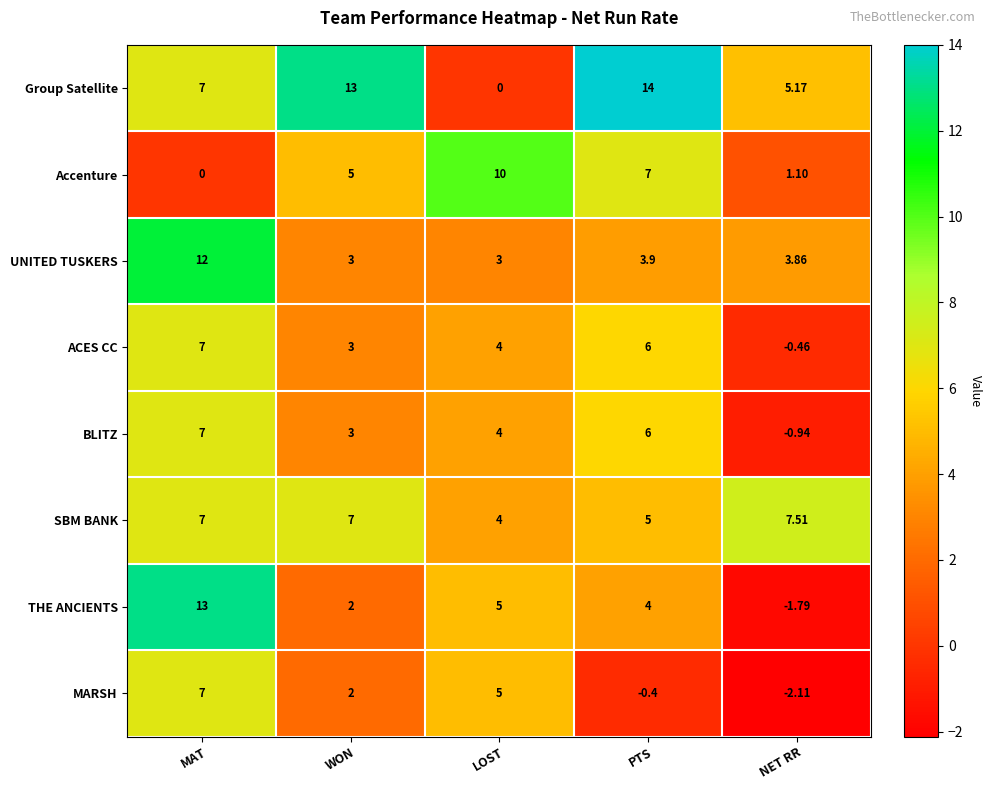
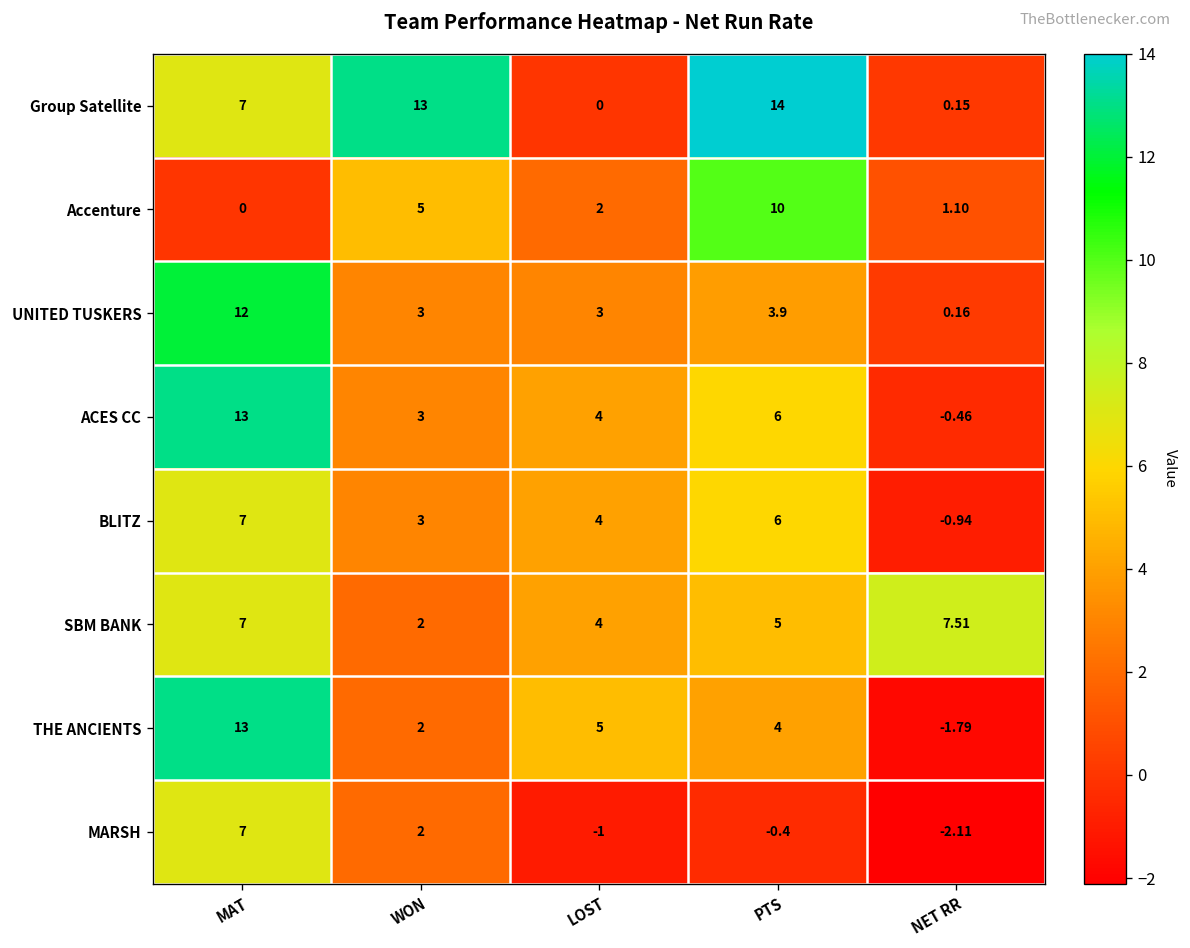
  {
    "Group Satellite": {
      "MAT": 7,
      "WON": 13,
      "LOST": 0,
      "PTS": 14,
-     "NET RR": 5.17
+     "NET RR": 0.15
    },
    "Accenture": {
      "MAT": 0,
      "WON": 5,
-     "LOST": 10,
-     "PTS": 7,
+     "LOST": 2,
+     "PTS": 10,
      "NET RR": 1.10
    },
    "UNITED TUSKERS": {
      "MAT": 12,
      "WON": 3,
      "LOST": 3,
      "PTS": 3.9,
-     "NET RR": 3.86
+     "NET RR": 0.16
    },
    "ACES CC": {
-     "MAT": 7,
+     "MAT": 13,
      "WON": 3,
      "LOST": 4,
      "PTS": 6,
      "NET RR": -0.46
    },
    "BLITZ": {
      "MAT": 7,
      "WON": 3,
      "LOST": 4,
      "PTS": 6,
      "NET RR": -0.94
    },
    "SBM BANK": {
      "MAT": 7,
-     "WON": 7,
+     "WON": 2,
      "LOST": 4,
      "PTS": 5,
      "NET RR": 7.51
    },
    "THE ANCIENTS": {
      "MAT": 13,
      "WON": 2,
      "LOST": 5,
      "PTS": 4,
      "NET RR": -1.79
    },
    "MARSH": {
      "MAT": 7,
      "WON": 2,
-     "LOST": 5,
+     "LOST": -1,
      "PTS": -0.4,
      "NET RR": -2.11
    }
  }
